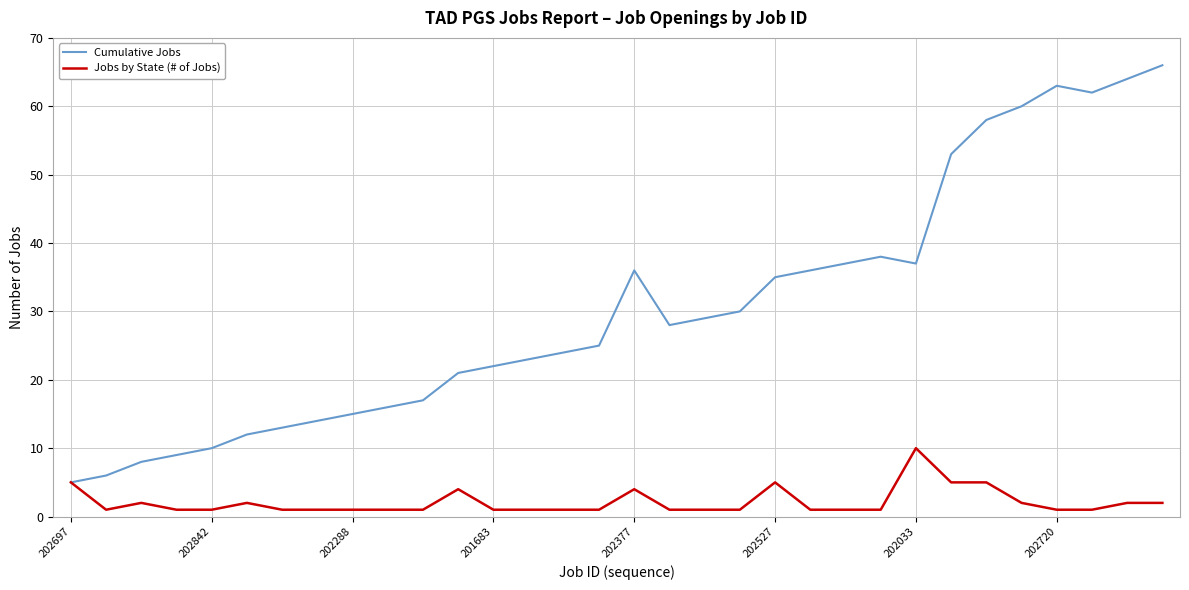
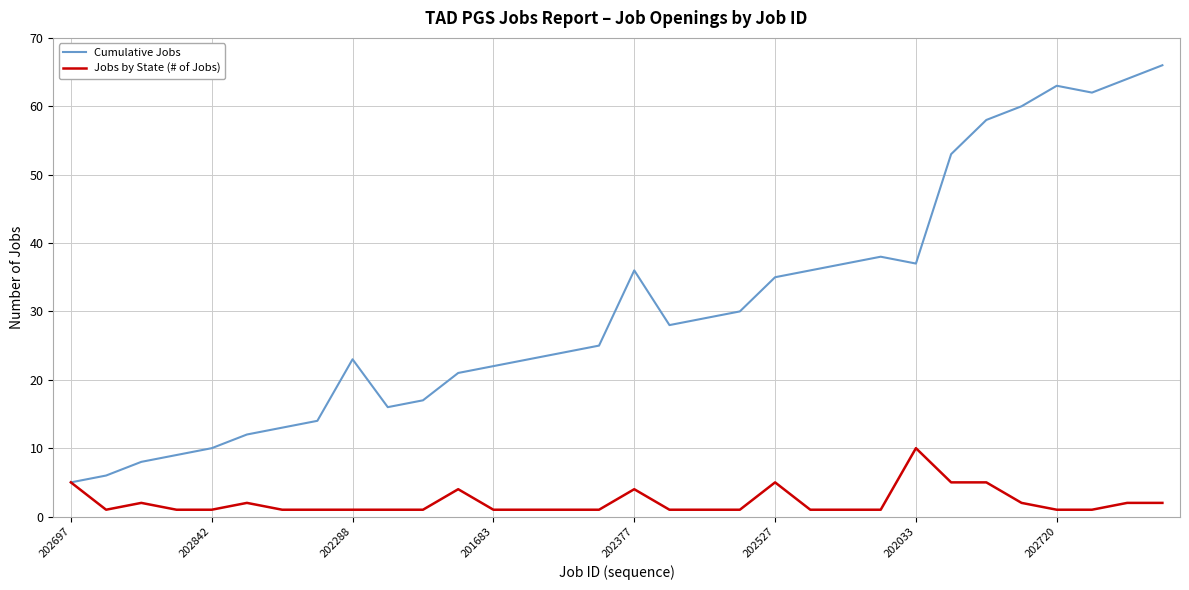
  {
    "Cumulative Jobs": {
      "202842": 10,
-     "202288": 15,
+     "202288": 23,
      "201683": 22,
      "202377": 36,
      "202527": 35,
      "202033": 37,
      "202720": 63
    },
    "Jobs by State (# of Jobs)": {
      "202842": 1,
      "202288": 1,
      "201683": 1,
      "202377": 4,
      "202527": 5,
      "202033": 10,
      "202720": 1
    }
  }
